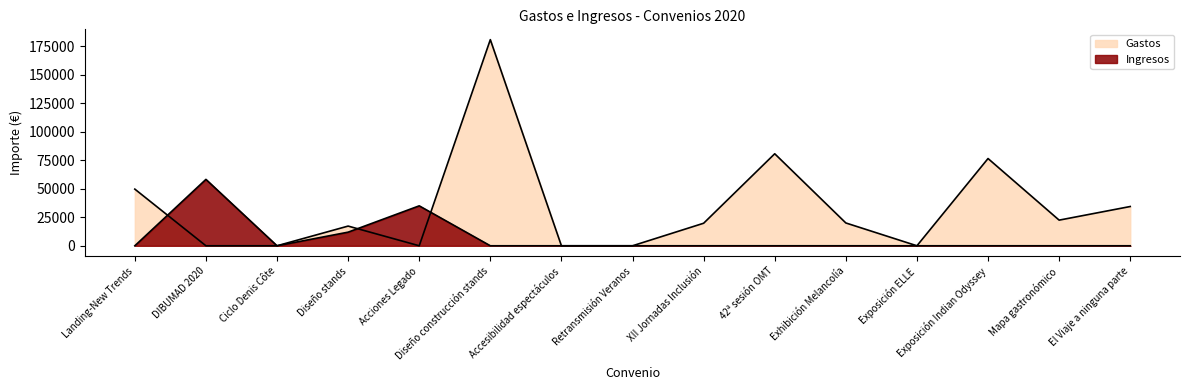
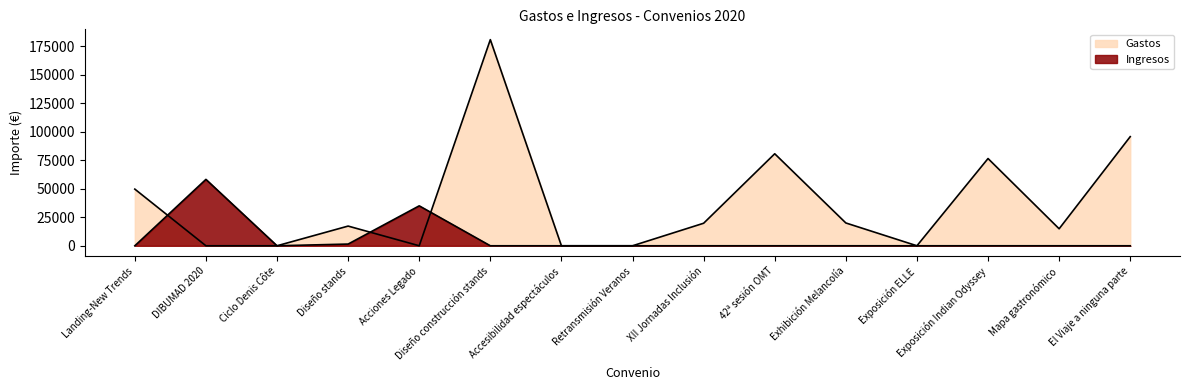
  {
    "Gastos": {
      "Landing-New Trends": 50000,
      "DIBUMAD 2020": 0,
      "Diseño stands": 17000,
      "Acciones Legado": 0,
      "Diseño construcción stands": 181000,
      "XII Jornadas Inclusión": 20000,
      "42ª sesión OMT": 81000,
      "Exhibición Melancolía": 20000,
      "Exposición Indian Odyssey": 76000,
-     "Mapa gastronómico": 22000,
-     "El Viaje a ninguna parte": 34000
+     "Mapa gastronómico": 15000,
+     "El Viaje a ninguna parte": 96000
    },
    "Ingresos": {
      "Landing-New Trends": 0,
      "DIBUMAD 2020": 58000,
-     "Diseño stands": 12000,
+     "Diseño stands": 2000,
      "Acciones Legado": 35000,
      "Diseño construcción stands": 0,
      "XII Jornadas Inclusión": 0,
      "42ª sesión OMT": 0,
      "Exhibición Melancolía": 0,
      "Exposición Indian Odyssey": 0,
      "Mapa gastronómico": 0,
      "El Viaje a ninguna parte": 0
    }
  }
